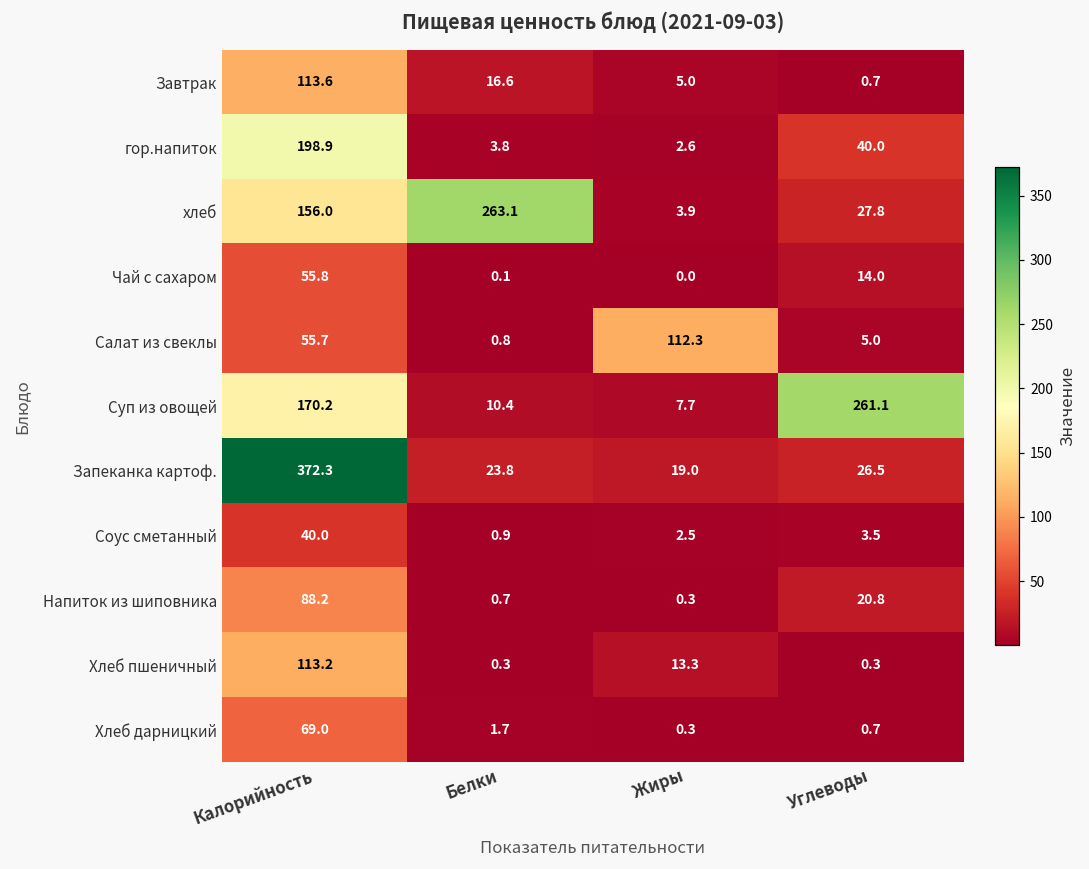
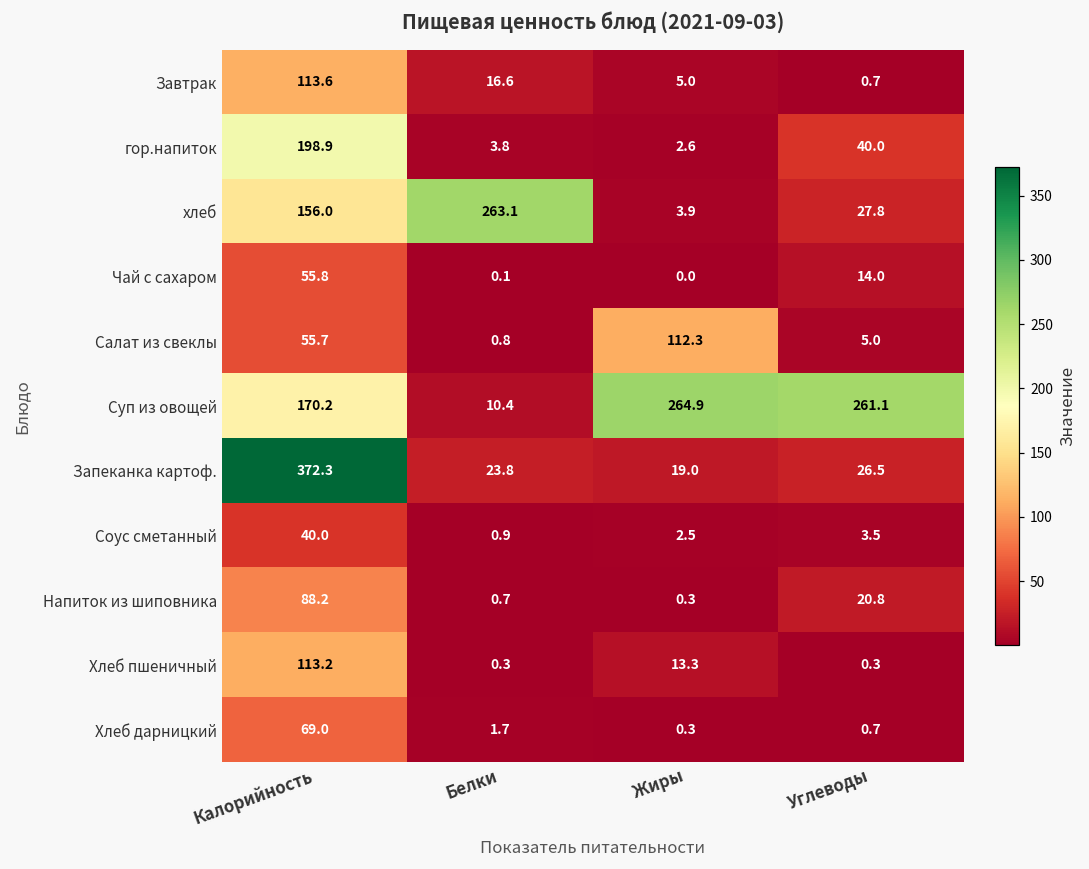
  {
    "Завтрак": {
      "Калорийность": 113.6,
      "Белки": 16.6,
      "Жиры": 5.0,
      "Углеводы": 0.7
    },
    "гор.напиток": {
      "Калорийность": 198.9,
      "Белки": 3.8,
      "Жиры": 2.6,
      "Углеводы": 40.0
    },
    "хлеб": {
      "Калорийность": 156.0,
      "Белки": 263.1,
      "Жиры": 3.9,
      "Углеводы": 27.8
    },
    "Чай с сахаром": {
      "Калорийность": 55.8,
      "Белки": 0.1,
      "Жиры": 0.0,
      "Углеводы": 14.0
    },
    "Салат из свеклы": {
      "Калорийность": 55.7,
      "Белки": 0.8,
      "Жиры": 112.3,
      "Углеводы": 5.0
    },
    "Суп из овощей": {
      "Калорийность": 170.2,
      "Белки": 10.4,
-     "Жиры": 7.7,
+     "Жиры": 264.9,
      "Углеводы": 261.1
    },
    "Запеканка картоф.": {
      "Калорийность": 372.3,
      "Белки": 23.8,
      "Жиры": 19.0,
      "Углеводы": 26.5
    },
    "Соус сметанный": {
      "Калорийность": 40.0,
      "Белки": 0.9,
      "Жиры": 2.5,
      "Углеводы": 3.5
    },
    "Напиток из шиповника": {
      "Калорийность": 88.2,
      "Белки": 0.7,
      "Жиры": 0.3,
      "Углеводы": 20.8
    },
    "Хлеб пшеничный": {
      "Калорийность": 113.2,
      "Белки": 0.3,
      "Жиры": 13.3,
      "Углеводы": 0.3
    },
    "Хлеб дарницкий": {
      "Калорийность": 69.0,
      "Белки": 1.7,
      "Жиры": 0.3,
      "Углеводы": 0.7
    }
  }
